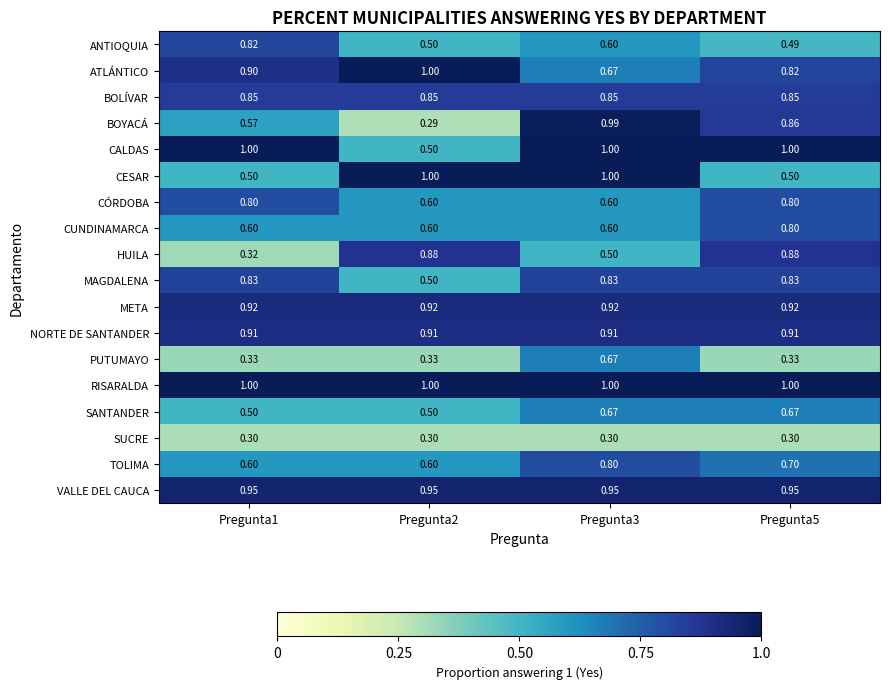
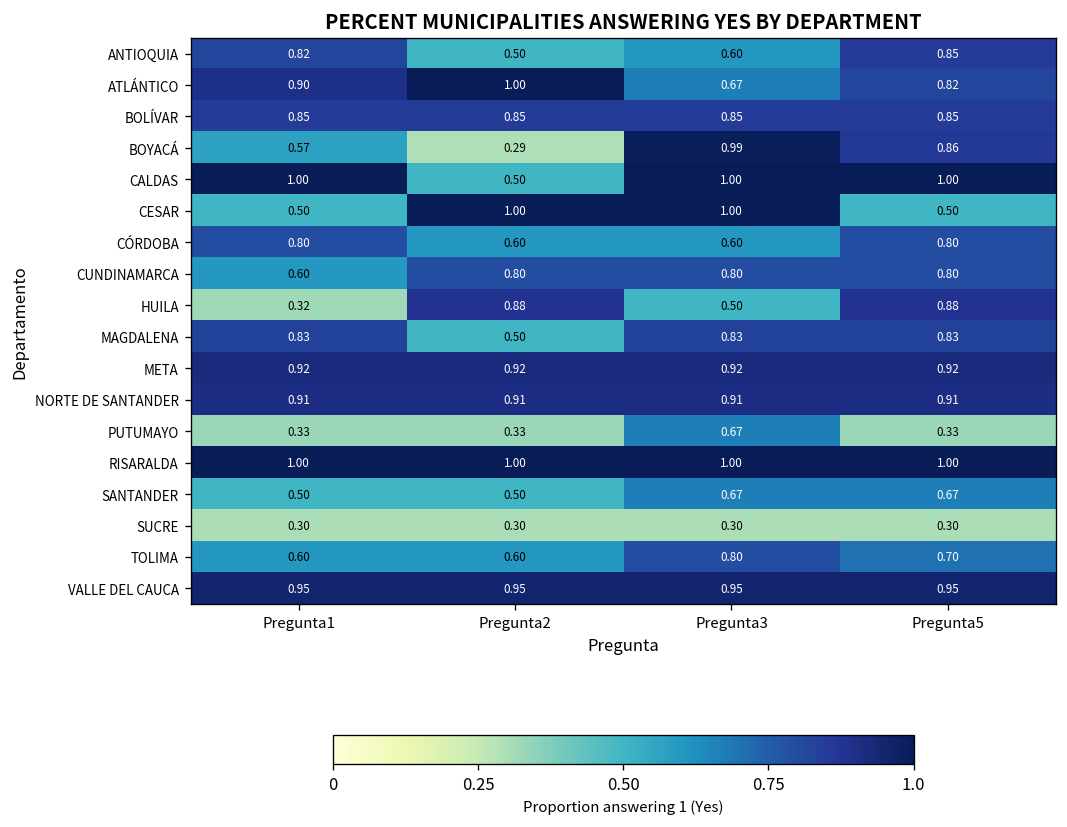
  {
    "ANTIOQUIA": {
      "Pregunta1": 0.82,
      "Pregunta2": 0.50,
      "Pregunta3": 0.60,
-     "Pregunta5": 0.49
+     "Pregunta5": 0.85
    },
    "ATLÁNTICO": {
      "Pregunta1": 0.90,
      "Pregunta2": 1.00,
      "Pregunta3": 0.67,
      "Pregunta5": 0.82
    },
    "BOLÍVAR": {
      "Pregunta1": 0.85,
      "Pregunta2": 0.85,
      "Pregunta3": 0.85,
      "Pregunta5": 0.85
    },
    "BOYACÁ": {
      "Pregunta1": 0.57,
      "Pregunta2": 0.29,
      "Pregunta3": 0.99,
      "Pregunta5": 0.86
    },
    "CALDAS": {
      "Pregunta1": 1.00,
      "Pregunta2": 0.50,
      "Pregunta3": 1.00,
      "Pregunta5": 1.00
    },
    "CESAR": {
      "Pregunta1": 0.50,
      "Pregunta2": 1.00,
      "Pregunta3": 1.00,
      "Pregunta5": 0.50
    },
    "CÓRDOBA": {
      "Pregunta1": 0.80,
      "Pregunta2": 0.60,
      "Pregunta3": 0.60,
      "Pregunta5": 0.80
    },
    "CUNDINAMARCA": {
      "Pregunta1": 0.60,
-     "Pregunta2": 0.60,
-     "Pregunta3": 0.60,
+     "Pregunta2": 0.80,
+     "Pregunta3": 0.80,
      "Pregunta5": 0.80
    },
    "HUILA": {
      "Pregunta1": 0.32,
      "Pregunta2": 0.88,
      "Pregunta3": 0.50,
      "Pregunta5": 0.88
    },
    "MAGDALENA": {
      "Pregunta1": 0.83,
      "Pregunta2": 0.50,
      "Pregunta3": 0.83,
      "Pregunta5": 0.83
    },
    "META": {
      "Pregunta1": 0.92,
      "Pregunta2": 0.92,
      "Pregunta3": 0.92,
      "Pregunta5": 0.92
    },
    "NORTE DE SANTANDER": {
      "Pregunta1": 0.91,
      "Pregunta2": 0.91,
      "Pregunta3": 0.91,
      "Pregunta5": 0.91
    },
    "PUTUMAYO": {
      "Pregunta1": 0.33,
      "Pregunta2": 0.33,
      "Pregunta3": 0.67,
      "Pregunta5": 0.33
    },
    "RISARALDA": {
      "Pregunta1": 1.00,
      "Pregunta2": 1.00,
      "Pregunta3": 1.00,
      "Pregunta5": 1.00
    },
    "SANTANDER": {
      "Pregunta1": 0.50,
      "Pregunta2": 0.50,
      "Pregunta3": 0.67,
      "Pregunta5": 0.67
    },
    "SUCRE": {
      "Pregunta1": 0.30,
      "Pregunta2": 0.30,
      "Pregunta3": 0.30,
      "Pregunta5": 0.30
    },
    "TOLIMA": {
      "Pregunta1": 0.60,
      "Pregunta2": 0.60,
      "Pregunta3": 0.80,
      "Pregunta5": 0.70
    },
    "VALLE DEL CAUCA": {
      "Pregunta1": 0.95,
      "Pregunta2": 0.95,
      "Pregunta3": 0.95,
      "Pregunta5": 0.95
    }
  }
